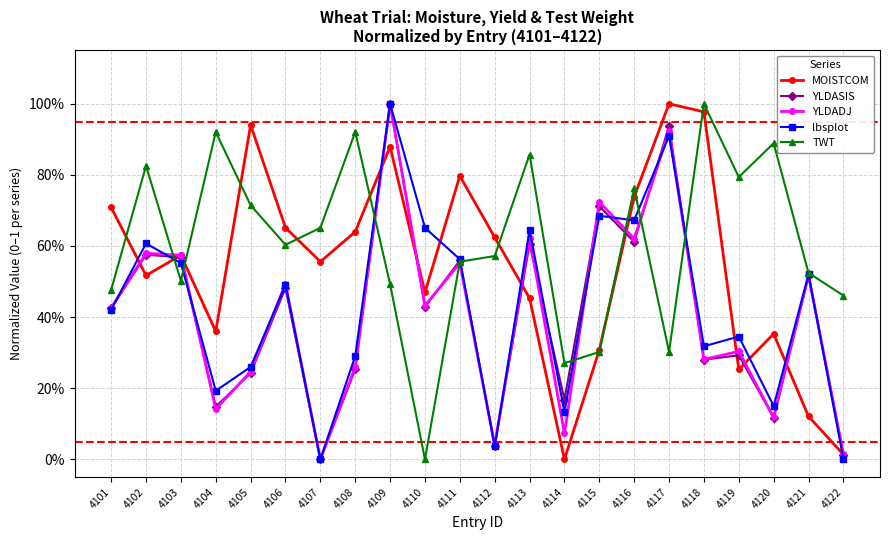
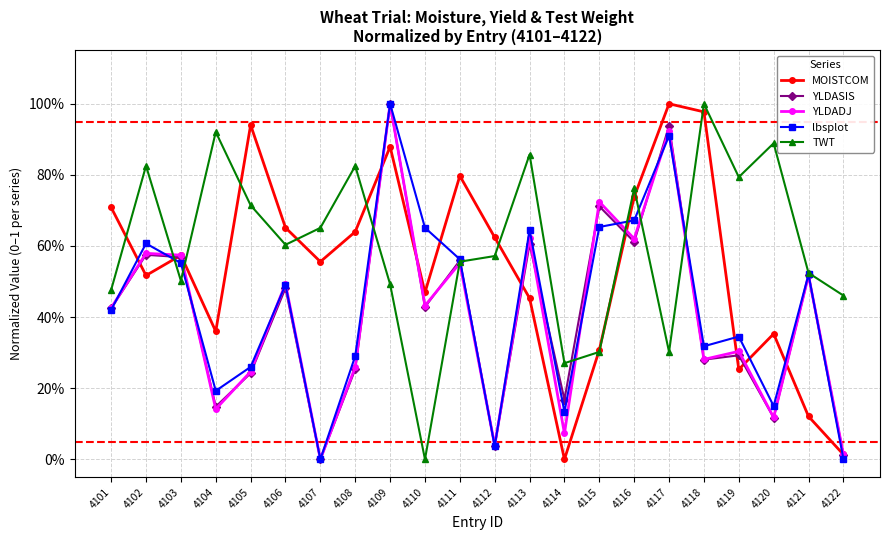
  {
    "MOISTCOM": {
      "4101": "71%",
      "4102": "52%",
      "4104": "36%",
      "4105": "94%",
      "4106": "65%",
      "4107": "56%",
      "4108": "64%",
      "4109": "88%",
      "4110": "47%",
      "4111": "80%",
      "4112": "62%",
      "4113": "45%",
      "4114": "0%",
      "4116": "74%",
      "4117": "100%",
      "4118": "98%",
      "4119": "25%",
      "4120": "35%",
      "4121": "12%"
    },
    "YLDASIS": {
      "4106": "48%",
      "4113": "61%",
      "4114": "17%",
      "4115": "71%",
      "4116": "61%",
      "4117": "94%",
      "4119": "29%"
    },
    "YLDADJ": {
      "4113": "62%",
      "4114": "7%",
      "4115": "72%",
      "4116": "62%",
      "4117": "92%",
      "4119": "30%"
    },
    "lbsplot": {
      "4102": "61%",
      "4103": "55%",
      "4104": "19%",
      "4105": "26%",
      "4108": "29%",
      "4110": "65%",
      "4113": "65%",
      "4114": "13%",
-     "4115": "69%",
+     "4115": "65%",
      "4116": "67%",
      "4117": "91%",
      "4118": "32%",
      "4119": "35%",
      "4120": "15%",
      "4122": "0%"
    },
    "TWT": {
      "4101": "48%",
      "4102": "83%",
      "4103": "50%",
      "4104": "92%",
      "4105": "71%",
      "4106": "60%",
      "4107": "65%",
-     "4108": "92%",
+     "4108": "83%",
      "4109": "49%",
      "4110": "0%",
      "4112": "57%",
      "4113": "86%",
      "4114": "27%",
      "4116": "76%",
      "4117": "30%",
      "4118": "100%",
      "4119": "79%",
      "4120": "89%",
      "4122": "46%"
    }
  }
